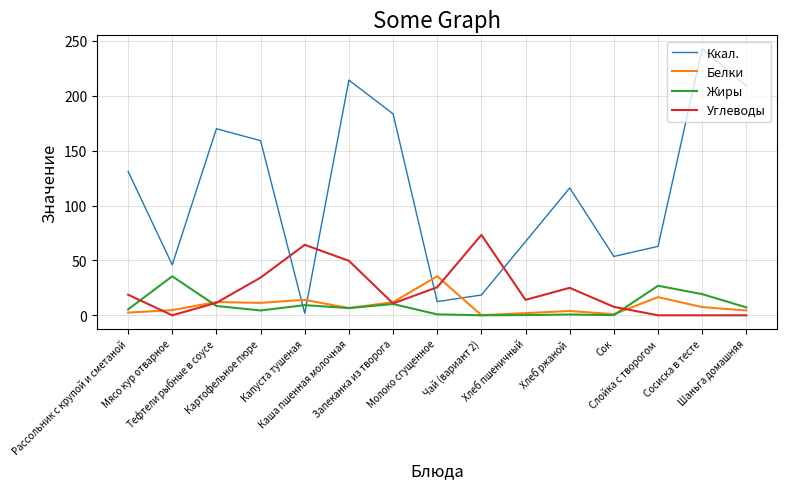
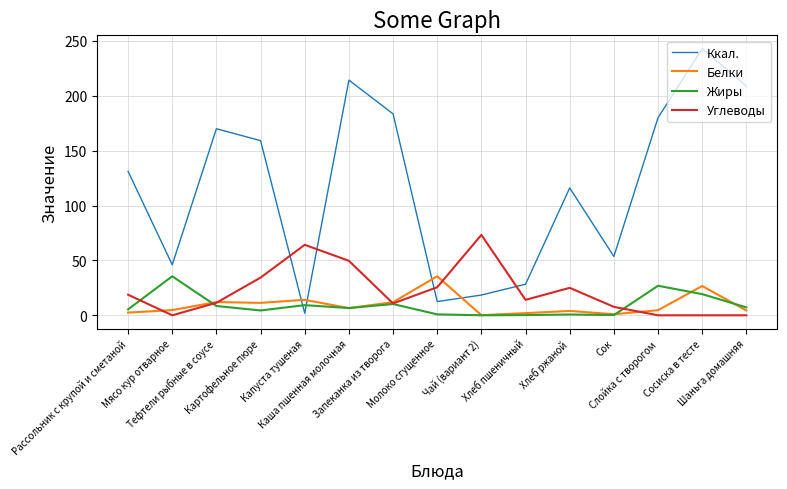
  {
    "Ккал.": {
      "Рассольник с крупой и сметаной": 131,
      "Мясо кур отварное": 46,
      "Тефтели рыбные в соусе": 170,
      "Картофельное пюре": 159,
      "Капуста тушеная": 2,
      "Каша пшенная молочная": 214,
      "Запеканка из творога": 184,
      "Молоко сгущенное": 12,
      "Чай (вариант 2)": 18,
-     "Хлеб пшеничный": 67,
+     "Хлеб пшеничный": 28,
      "Хлеб ржаной": 116,
      "Сок": 54,
-     "Слойка с творогом": 63
+     "Слойка с творогом": 180
    },
    "Белки": {
      "Рассольник с крупой и сметаной": 2,
      "Мясо кур отварное": 5,
      "Картофельное пюре": 11,
      "Капуста тушеная": 14,
      "Молоко сгущенное": 36,
      "Хлеб ржаной": 4,
-     "Слойка с творогом": 17,
-     "Сосиска в тесте": 8,
+     "Слойка с творогом": 5,
+     "Сосиска в тесте": 27,
      "Шаньга домашняя": 4
    },
    "Жиры": {
      "Рассольник с крупой и сметаной": 5,
      "Мясо кур отварное": 36,
      "Тефтели рыбные в соусе": 8,
      "Картофельное пюре": 4,
      "Капуста тушеная": 9,
      "Молоко сгущенное": 1,
      "Хлеб ржаной": 1,
      "Слойка с творогом": 27,
      "Сосиска в тесте": 19,
      "Шаньга домашняя": 7
    },
    "Углеводы": {
      "Рассольник с крупой и сметаной": 19,
      "Мясо кур отварное": 0,
      "Картофельное пюре": 34,
      "Капуста тушеная": 64,
      "Каша пшенная молочная": 50,
      "Молоко сгущенное": 26,
      "Чай (вариант 2)": 73,
      "Хлеб пшеничный": 14,
      "Хлеб ржаной": 25,
      "Сок": 8,
      "Слойка с творогом": 0,
      "Сосиска в тесте": 0,
      "Шаньга домашняя": 0
    }
  }
